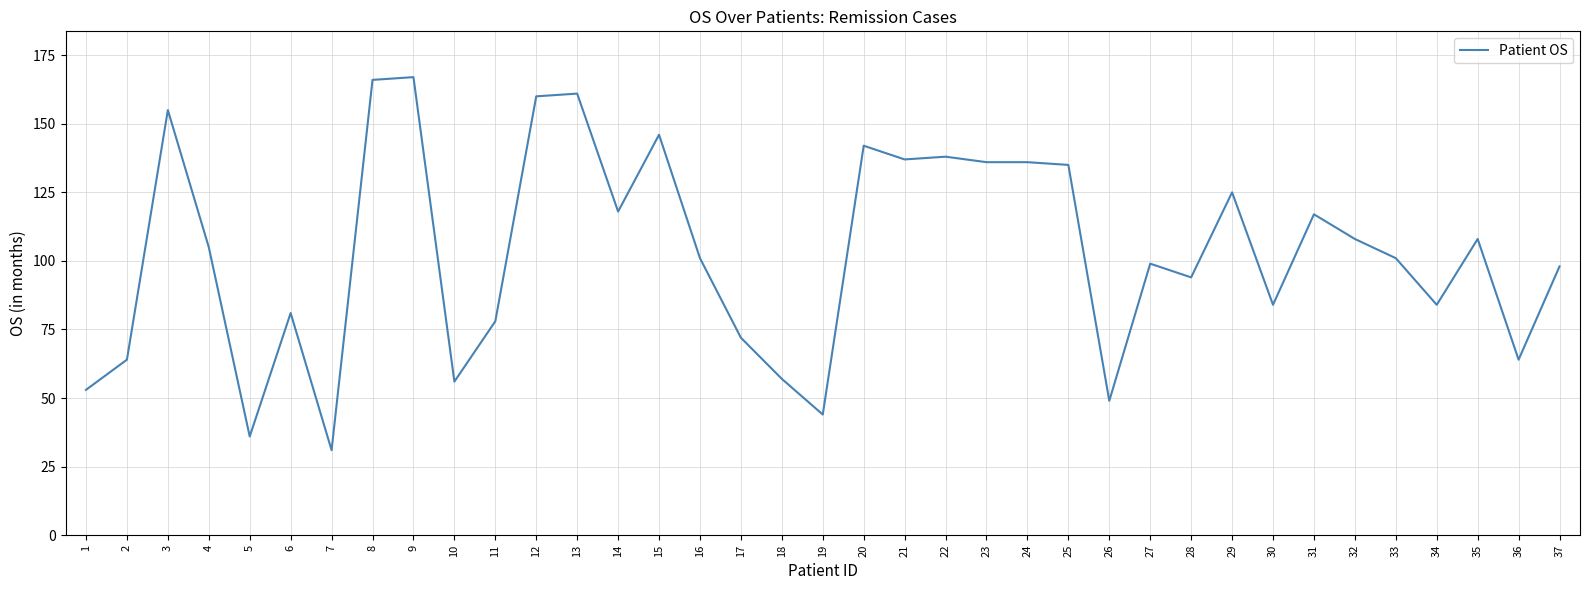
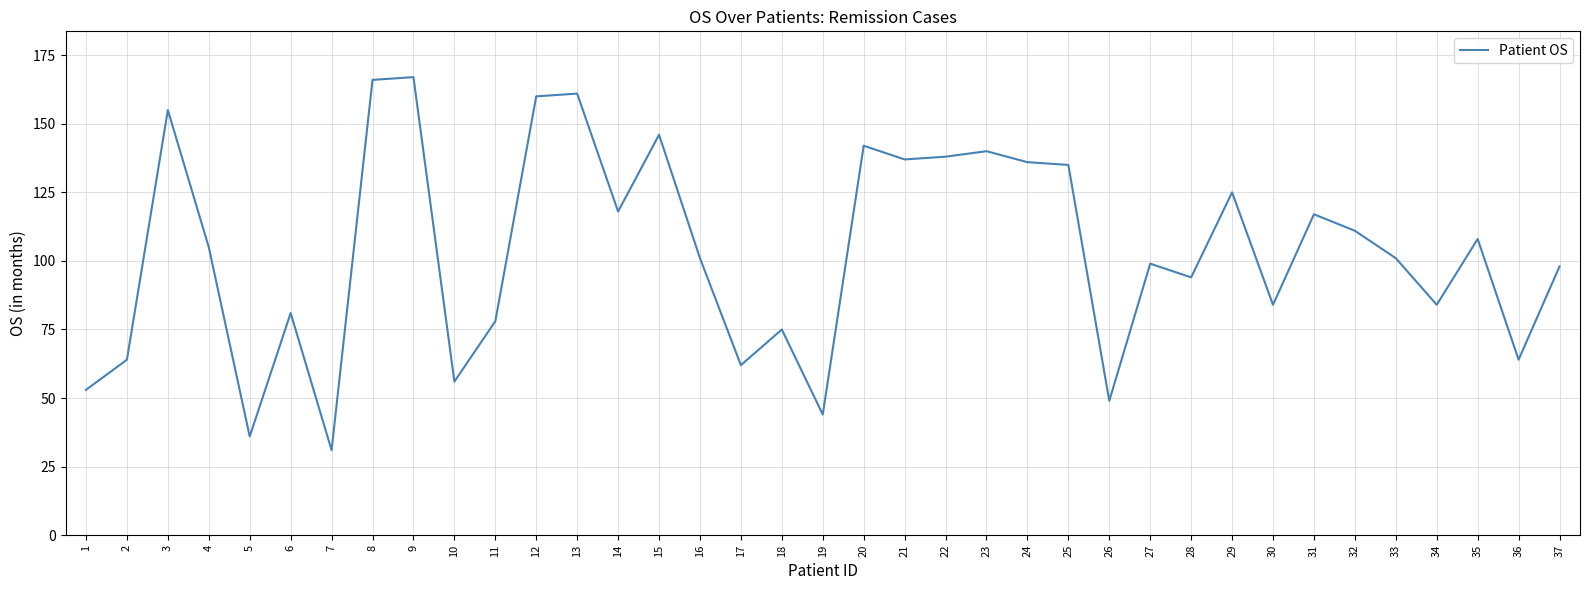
  {
    "1": 53,
    "2": 64,
    "3": 155,
    "4": 105,
    "5": 36,
    "6": 81,
    "7": 31,
    "8": 166,
    "9": 167,
    "10": 56,
    "11": 78,
    "12": 160,
    "13": 161,
    "14": 118,
    "15": 146,
    "16": 101,
-   "17": 72,
-   "18": 57,
+   "17": 62,
+   "18": 75,
    "19": 44,
    "20": 142,
    "21": 137,
    "22": 138,
-   "23": 136,
+   "23": 140,
    "24": 136,
    "25": 135,
    "26": 49,
    "27": 99,
    "28": 94,
    "29": 125,
    "30": 84,
    "31": 117,
-   "32": 108,
+   "32": 111,
    "33": 101,
    "34": 84,
    "35": 108,
    "36": 64,
    "37": 98
  }
